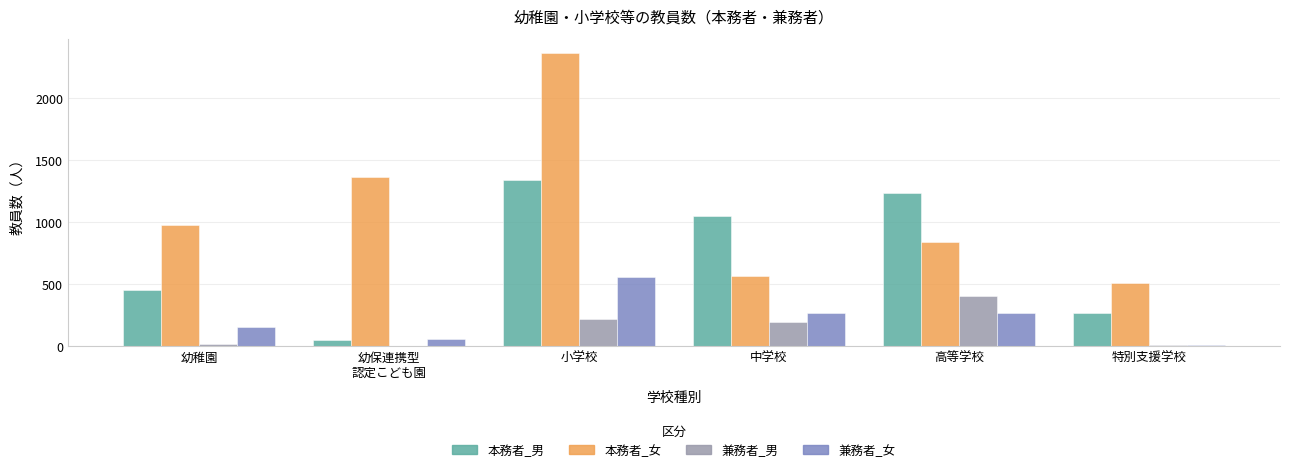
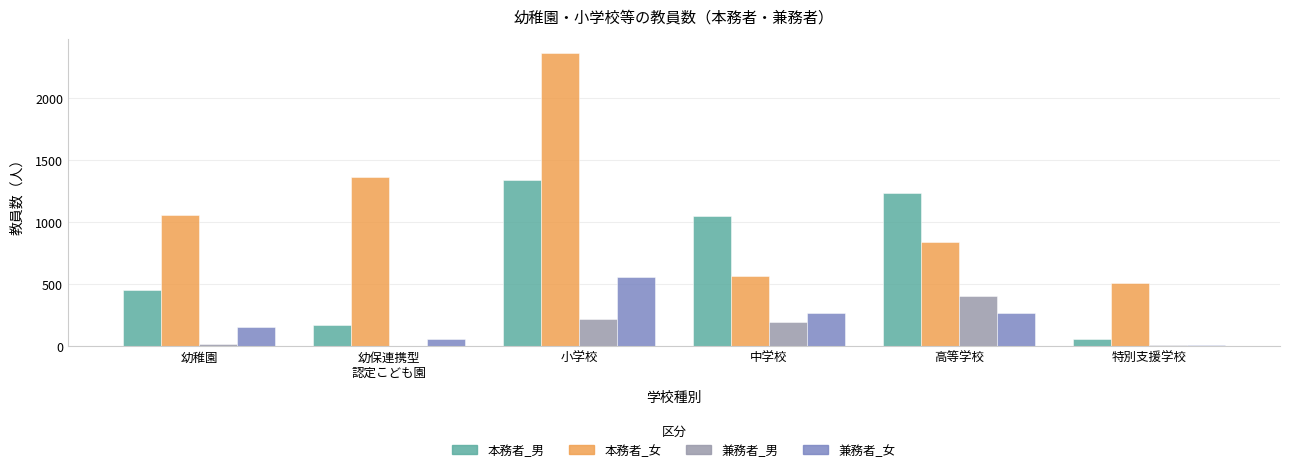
  {
    "本務者_男": {
      "幼稚園": 450,
-     "幼保連携型 認定こども園": 50,
+     "幼保連携型 認定こども園": 170,
      "小学校": 1340,
      "中学校": 1050,
      "高等学校": 1230,
-     "特別支援学校": 270
+     "特別支援学校": 60
    },
    "本務者_女": {
-     "幼稚園": 970,
+     "幼稚園": 1050,
      "幼保連携型 認定こども園": 1360,
      "小学校": 2360,
      "中学校": 560,
      "高等学校": 840,
      "特別支援学校": 510
    }
  }
